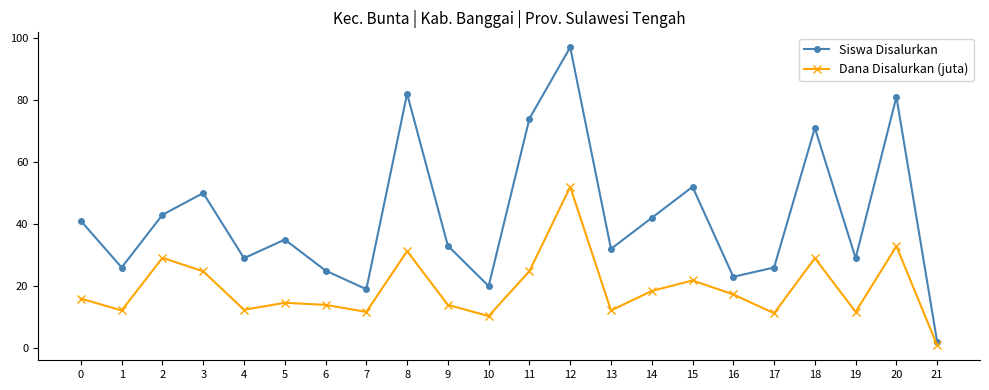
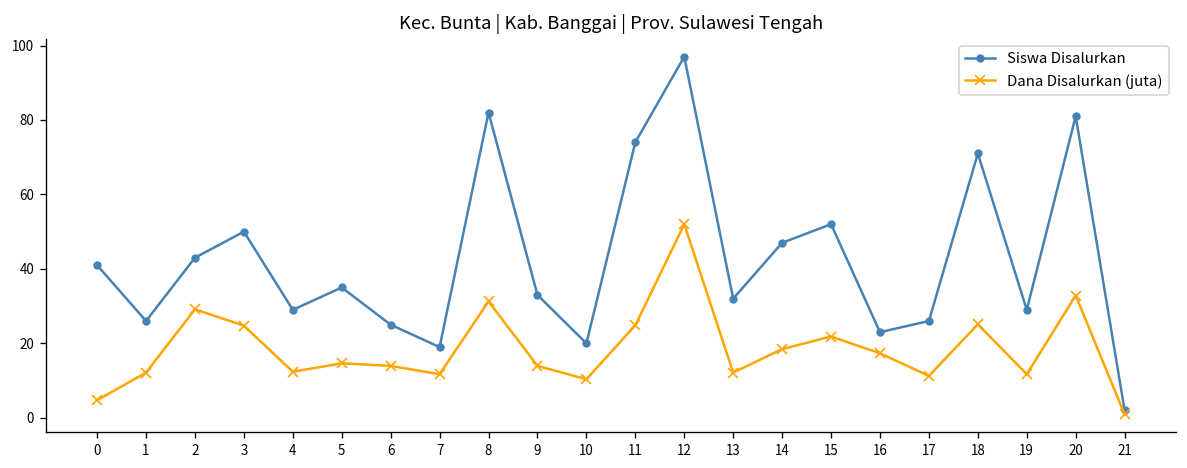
  {
    "Siswa Disalurkan": {
      "0": 41,
      "1": 26,
      "2": 43,
      "3": 50,
      "4": 29,
      "5": 35,
      "6": 25,
      "7": 19,
      "8": 82,
      "9": 33,
      "10": 20,
      "11": 74,
      "12": 97,
      "13": 32,
-     "14": 42,
+     "14": 47,
      "15": 52,
      "16": 23,
      "17": 26,
      "18": 71,
      "19": 29,
      "20": 81,
      "21": 2
    },
    "Dana Disalurkan (juta)": {
-     "0": 16,
+     "0": 5,
      "1": 12,
      "2": 29,
      "3": 25,
      "4": 12,
      "5": 15,
      "6": 14,
      "7": 12,
      "8": 31,
      "9": 14,
      "10": 10,
      "11": 25,
      "12": 52,
      "13": 12,
      "14": 18,
      "15": 22,
      "16": 17,
      "17": 11,
-     "18": 29,
+     "18": 25,
      "19": 12,
      "20": 33,
      "21": 1
    }
  }
